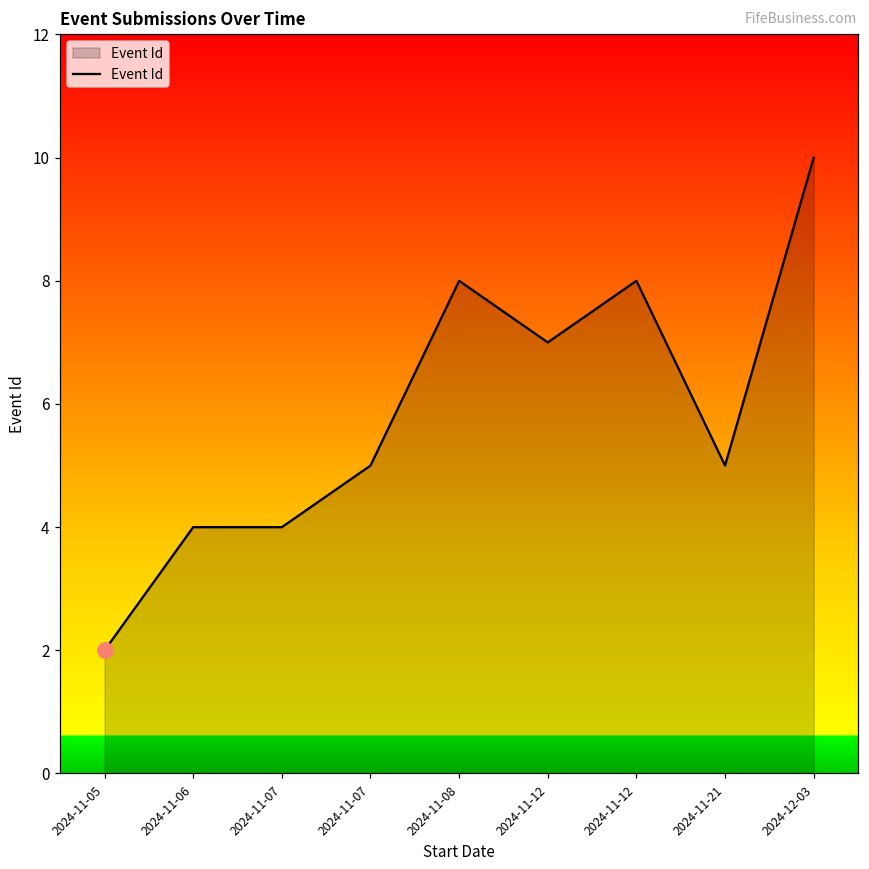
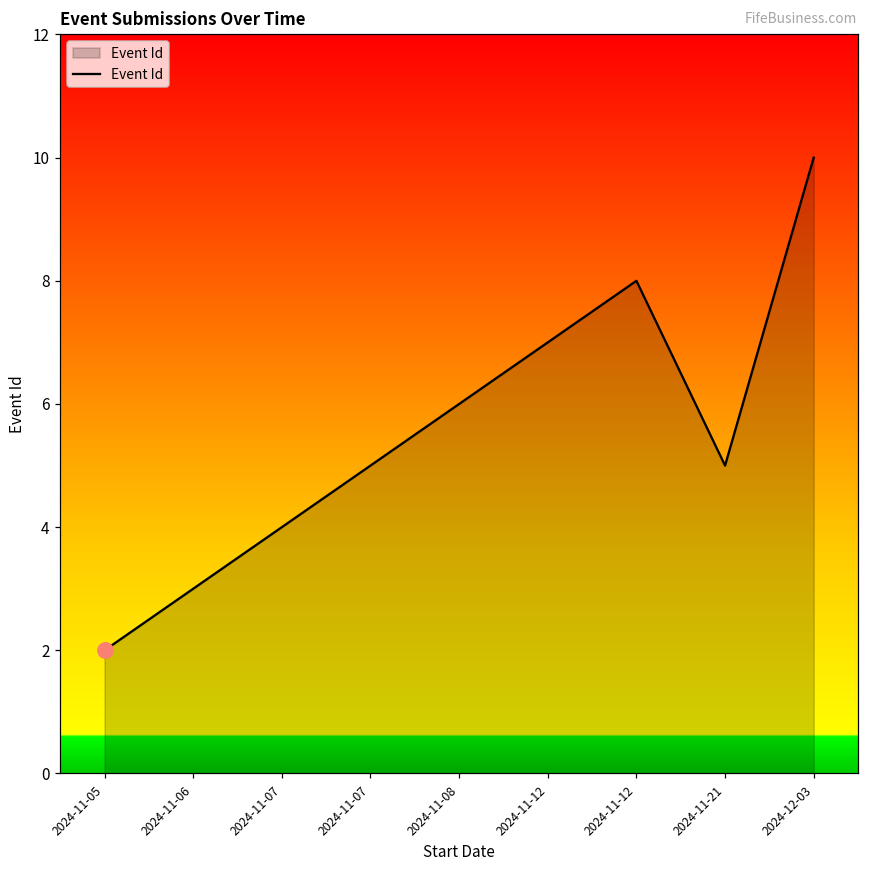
  {
    "Event Id": {
-     "2024-11-06": 4,
-     "2024-11-08": 8,
+     "2024-11-06": 3,
+     "2024-11-08": 6,
      "2024-11-21": 5,
      "2024-12-03": 10
    }
  }
